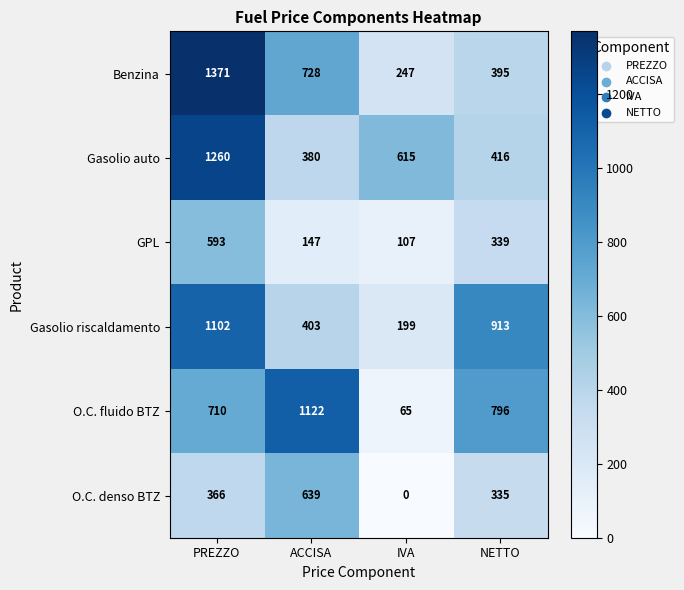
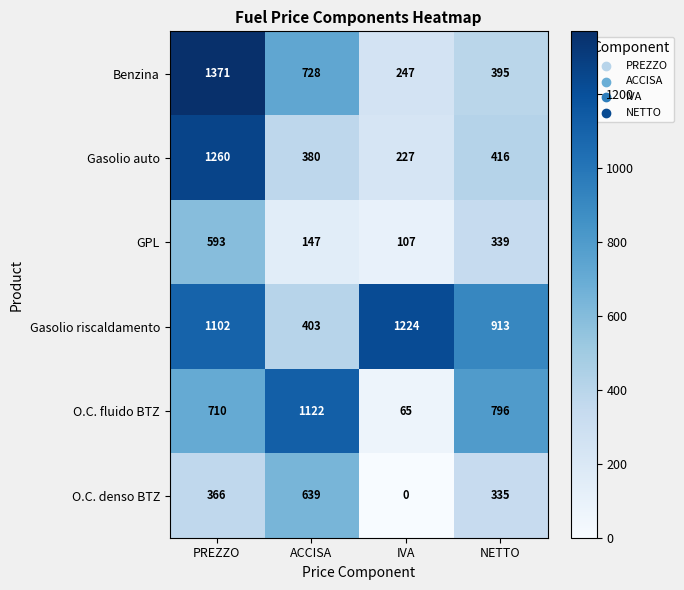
  {
    "Benzina": {
      "PREZZO": 1371,
      "ACCISA": 728,
      "IVA": 247,
      "NETTO": 395
    },
    "Gasolio auto": {
      "PREZZO": 1260,
      "ACCISA": 380,
-     "IVA": 615,
+     "IVA": 227,
      "NETTO": 416
    },
    "GPL": {
      "PREZZO": 593,
      "ACCISA": 147,
      "IVA": 107,
      "NETTO": 339
    },
    "Gasolio riscaldamento": {
      "PREZZO": 1102,
      "ACCISA": 403,
-     "IVA": 199,
+     "IVA": 1224,
      "NETTO": 913
    },
    "O.C. fluido BTZ": {
      "PREZZO": 710,
      "ACCISA": 1122,
      "IVA": 65,
      "NETTO": 796
    },
    "O.C. denso BTZ": {
      "PREZZO": 366,
      "ACCISA": 639,
      "IVA": 0,
      "NETTO": 335
    }
  }
